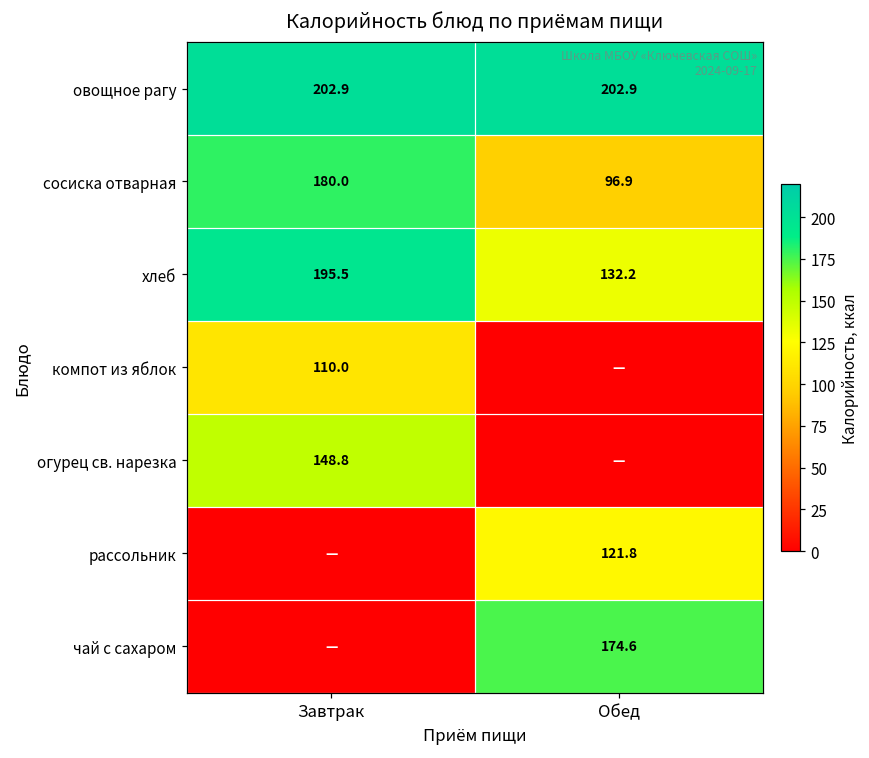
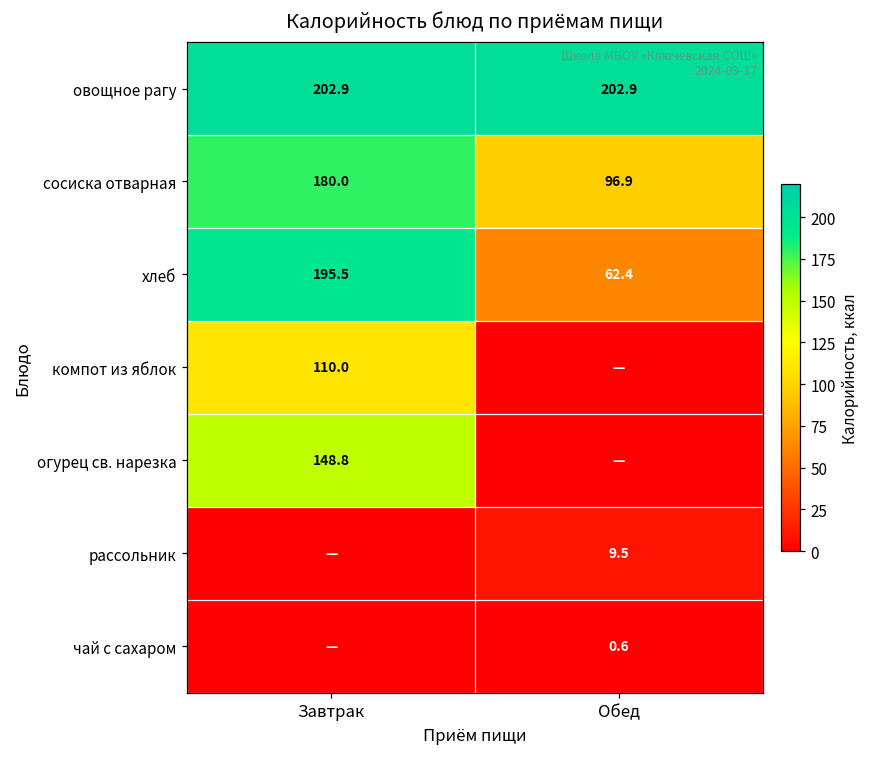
  {
    "овощное рагу": {
      "Завтрак": 202.9
    },
    "сосиска отварная": {
      "Завтрак": 180.0,
      "Обед": 96.9
    },
    "хлеб": {
      "Завтрак": 195.5,
-     "Обед": 132.2
+     "Обед": 62.4
    },
    "компот из яблок": {
      "Завтрак": 110.0
    },
    "огурец св. нарезка": {
      "Завтрак": 148.8
    },
    "рассольник": {
-     "Обед": 121.8
+     "Обед": 9.5
    },
    "чай с сахаром": {
-     "Обед": 174.6
+     "Обед": 0.6
    }
  }
